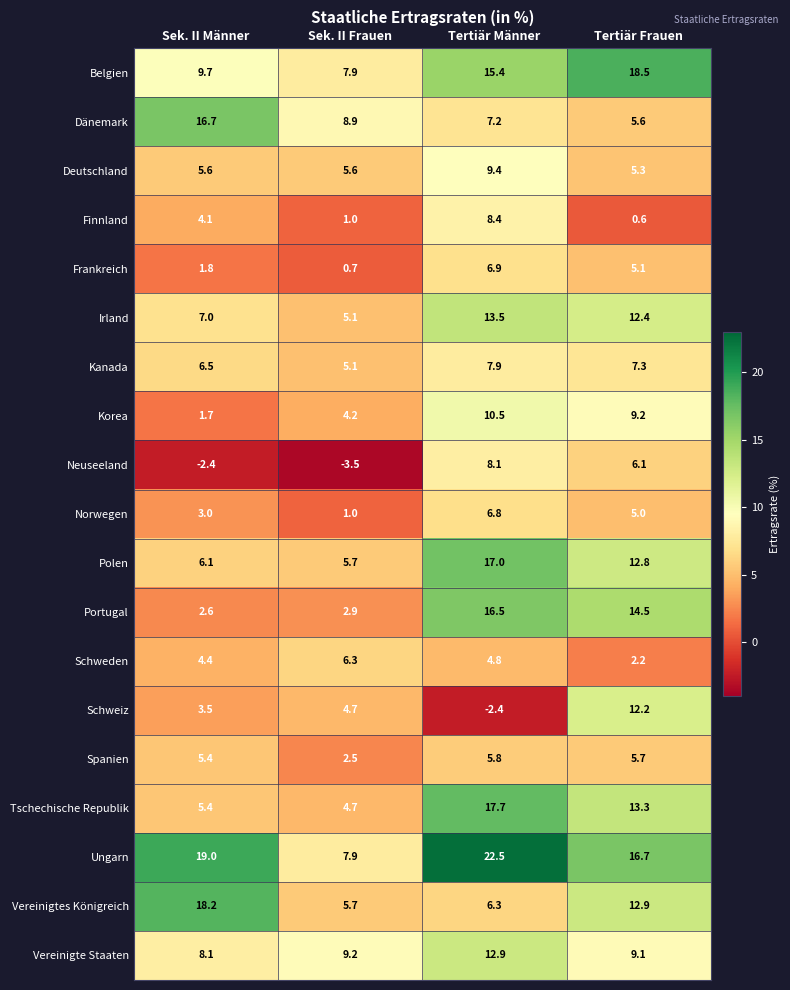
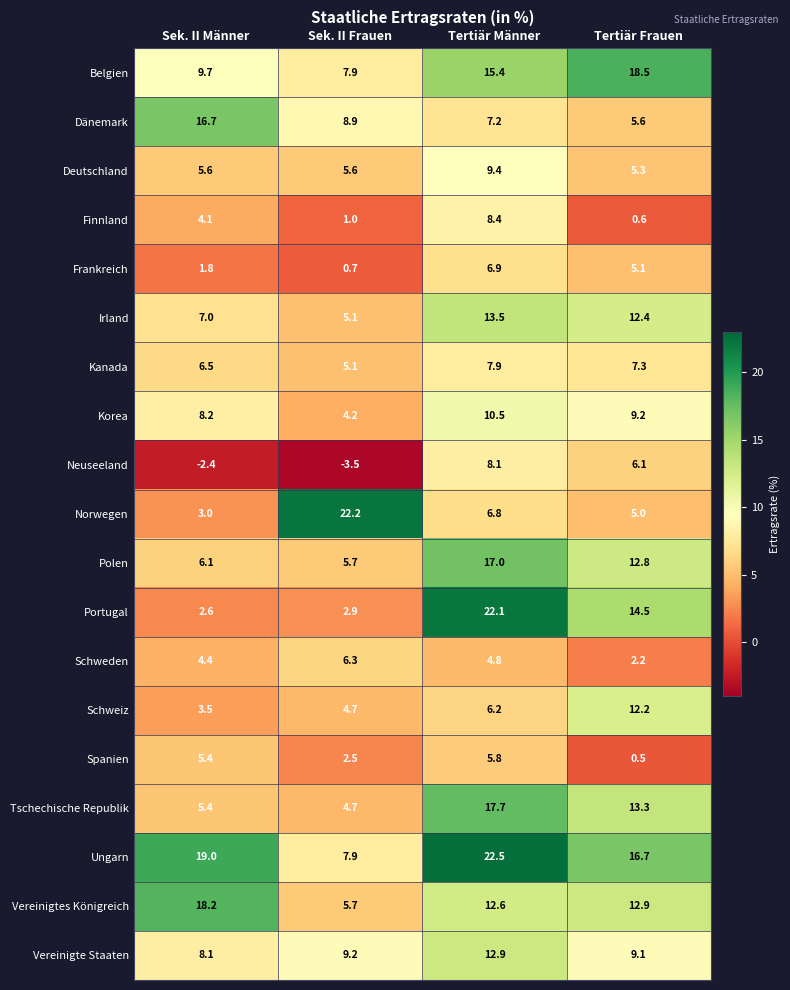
  {
    "Belgien": {
      "Sek. II Männer": 9.7,
      "Sek. II Frauen": 7.9,
      "Tertiär Männer": 15.4,
      "Tertiär Frauen": 18.5
    },
    "Dänemark": {
      "Sek. II Männer": 16.7,
      "Sek. II Frauen": 8.9,
      "Tertiär Männer": 7.2,
      "Tertiär Frauen": 5.6
    },
    "Deutschland": {
      "Sek. II Männer": 5.6,
      "Sek. II Frauen": 5.6,
      "Tertiär Männer": 9.4,
      "Tertiär Frauen": 5.3
    },
    "Finnland": {
      "Sek. II Männer": 4.1,
      "Sek. II Frauen": 1.0,
      "Tertiär Männer": 8.4,
      "Tertiär Frauen": 0.6
    },
    "Frankreich": {
      "Sek. II Männer": 1.8,
      "Sek. II Frauen": 0.7,
      "Tertiär Männer": 6.9,
      "Tertiär Frauen": 5.1
    },
    "Irland": {
      "Sek. II Männer": 7.0,
      "Sek. II Frauen": 5.1,
      "Tertiär Männer": 13.5,
      "Tertiär Frauen": 12.4
    },
    "Kanada": {
      "Sek. II Männer": 6.5,
      "Sek. II Frauen": 5.1,
      "Tertiär Männer": 7.9,
      "Tertiär Frauen": 7.3
    },
    "Korea": {
-     "Sek. II Männer": 1.7,
+     "Sek. II Männer": 8.2,
      "Sek. II Frauen": 4.2,
      "Tertiär Männer": 10.5,
      "Tertiär Frauen": 9.2
    },
    "Neuseeland": {
      "Sek. II Männer": -2.4,
      "Sek. II Frauen": -3.5,
      "Tertiär Männer": 8.1,
      "Tertiär Frauen": 6.1
    },
    "Norwegen": {
      "Sek. II Männer": 3.0,
-     "Sek. II Frauen": 1.0,
+     "Sek. II Frauen": 22.2,
      "Tertiär Männer": 6.8,
      "Tertiär Frauen": 5.0
    },
    "Polen": {
      "Sek. II Männer": 6.1,
      "Sek. II Frauen": 5.7,
      "Tertiär Männer": 17.0,
      "Tertiär Frauen": 12.8
    },
    "Portugal": {
      "Sek. II Männer": 2.6,
      "Sek. II Frauen": 2.9,
-     "Tertiär Männer": 16.5,
+     "Tertiär Männer": 22.1,
      "Tertiär Frauen": 14.5
    },
    "Schweden": {
      "Sek. II Männer": 4.4,
      "Sek. II Frauen": 6.3,
      "Tertiär Männer": 4.8,
      "Tertiär Frauen": 2.2
    },
    "Schweiz": {
      "Sek. II Männer": 3.5,
      "Sek. II Frauen": 4.7,
-     "Tertiär Männer": -2.4,
+     "Tertiär Männer": 6.2,
      "Tertiär Frauen": 12.2
    },
    "Spanien": {
      "Sek. II Männer": 5.4,
      "Sek. II Frauen": 2.5,
      "Tertiär Männer": 5.8,
-     "Tertiär Frauen": 5.7
+     "Tertiär Frauen": 0.5
    },
    "Tschechische Republik": {
      "Sek. II Männer": 5.4,
      "Sek. II Frauen": 4.7,
      "Tertiär Männer": 17.7,
      "Tertiär Frauen": 13.3
    },
    "Ungarn": {
      "Sek. II Männer": 19.0,
      "Sek. II Frauen": 7.9,
      "Tertiär Männer": 22.5,
      "Tertiär Frauen": 16.7
    },
    "Vereinigtes Königreich": {
      "Sek. II Männer": 18.2,
      "Sek. II Frauen": 5.7,
-     "Tertiär Männer": 6.3,
+     "Tertiär Männer": 12.6,
      "Tertiär Frauen": 12.9
    },
    "Vereinigte Staaten": {
      "Sek. II Männer": 8.1,
      "Sek. II Frauen": 9.2,
      "Tertiär Männer": 12.9,
      "Tertiär Frauen": 9.1
    }
  }
